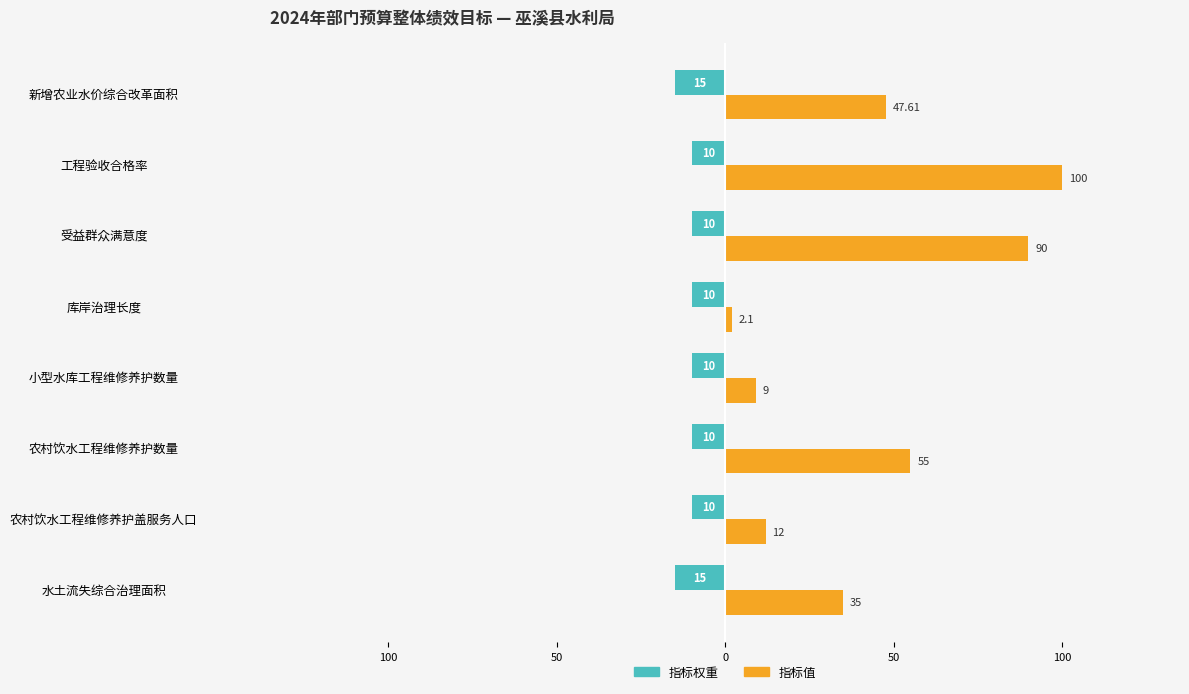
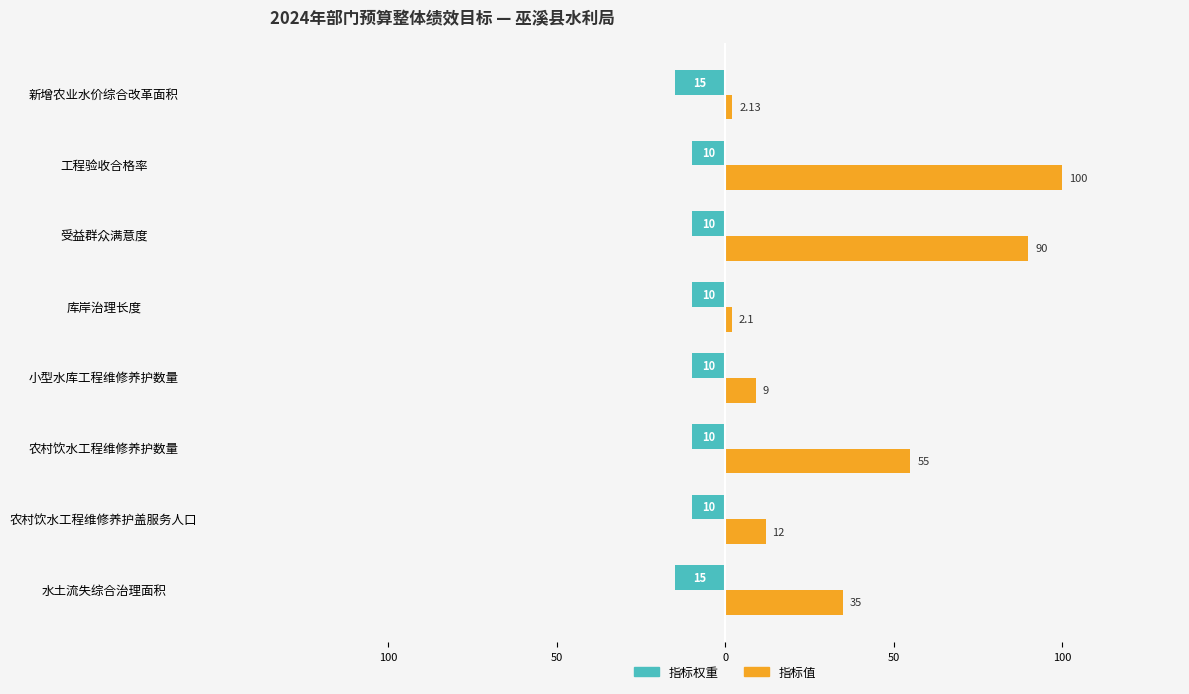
  {
    "指标值": {
-     "新增农业水价综合改革面积": 47.61,
+     "新增农业水价综合改革面积": 2.13,
      "工程验收合格率": 100,
      "受益群众满意度": 90,
      "库岸治理长度": 2.1,
      "小型水库工程维修养护数量": 9,
      "农村饮水工程维修养护数量": 55,
      "农村饮水工程维修养护盖服务人口": 12,
      "水土流失综合治理面积": 35
    }
  }
